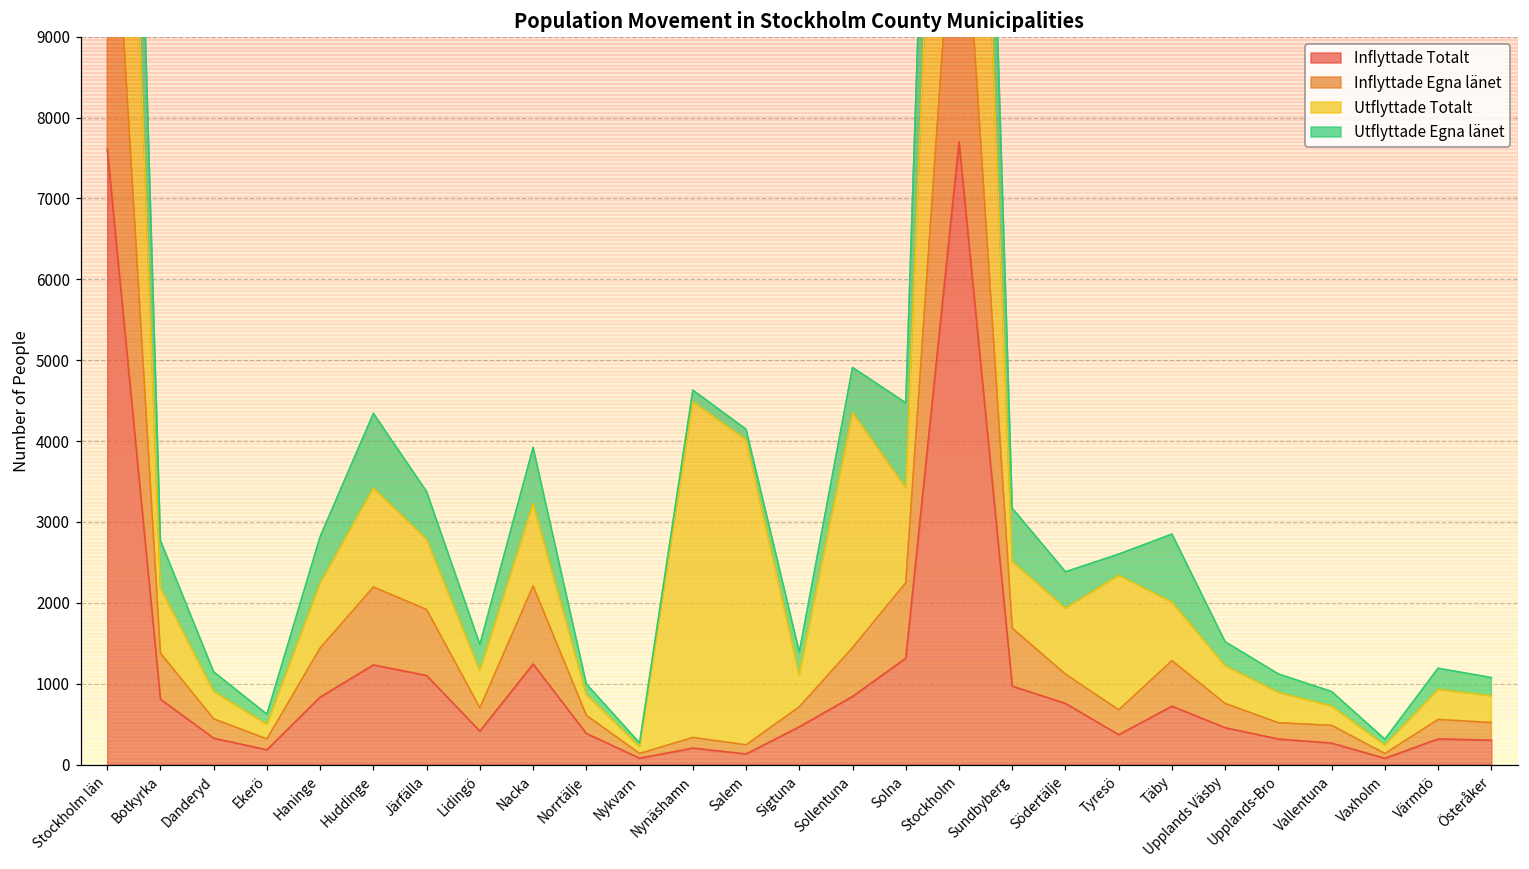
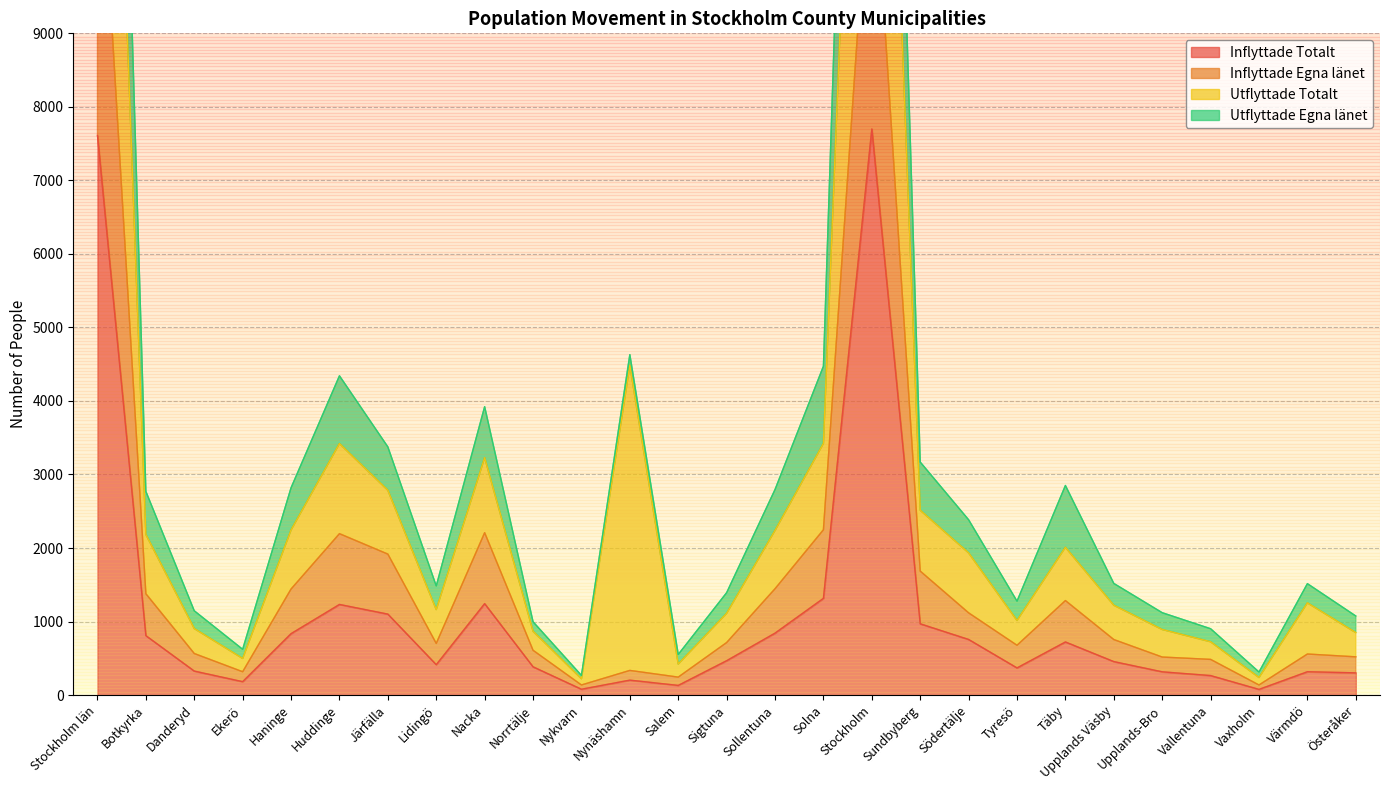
  {
    "Utflyttade Totalt": {
      "Botkyrka": 800,
      "Danderyd": 300,
      "Ekerö": 200,
      "Haninge": 800,
      "Huddinge": 1200,
      "Järfälla": 900,
      "Lidingö": 500,
      "Nacka": 1000,
      "Norrtälje": 300,
      "Nykvarn": 100,
      "Nynäshamn": 4200,
-     "Salem": 3800,
+     "Salem": 200,
      "Sigtuna": 400,
-     "Sollentuna": 2900,
+     "Sollentuna": 800,
      "Solna": 1200,
      "Sundbyberg": 800,
      "Södertälje": 800,
-     "Tyresö": 1700,
+     "Tyresö": 300,
      "Täby": 700,
      "Upplands Väsby": 500,
      "Upplands-Bro": 400,
      "Vallentuna": 200,
      "Vaxholm": 100,
-     "Värmdö": 400,
+     "Värmdö": 700,
      "Österåker": 300
    },
    "Utflyttade Egna länet": {
      "Botkyrka": 600,
      "Danderyd": 200,
      "Ekerö": 100,
      "Haninge": 600,
      "Huddinge": 900,
      "Järfälla": 600,
      "Lidingö": 300,
      "Nacka": 700,
      "Norrtälje": 100,
      "Nykvarn": 0,
      "Nynäshamn": 100,
      "Salem": 100,
      "Sigtuna": 300,
      "Sollentuna": 600,
      "Solna": 1000,
      "Sundbyberg": 700,
      "Södertälje": 500,
      "Tyresö": 300,
      "Täby": 800,
      "Upplands Väsby": 300,
      "Upplands-Bro": 200,
      "Vallentuna": 200,
      "Vaxholm": 100,
      "Värmdö": 300,
      "Österåker": 200
    }
  }
